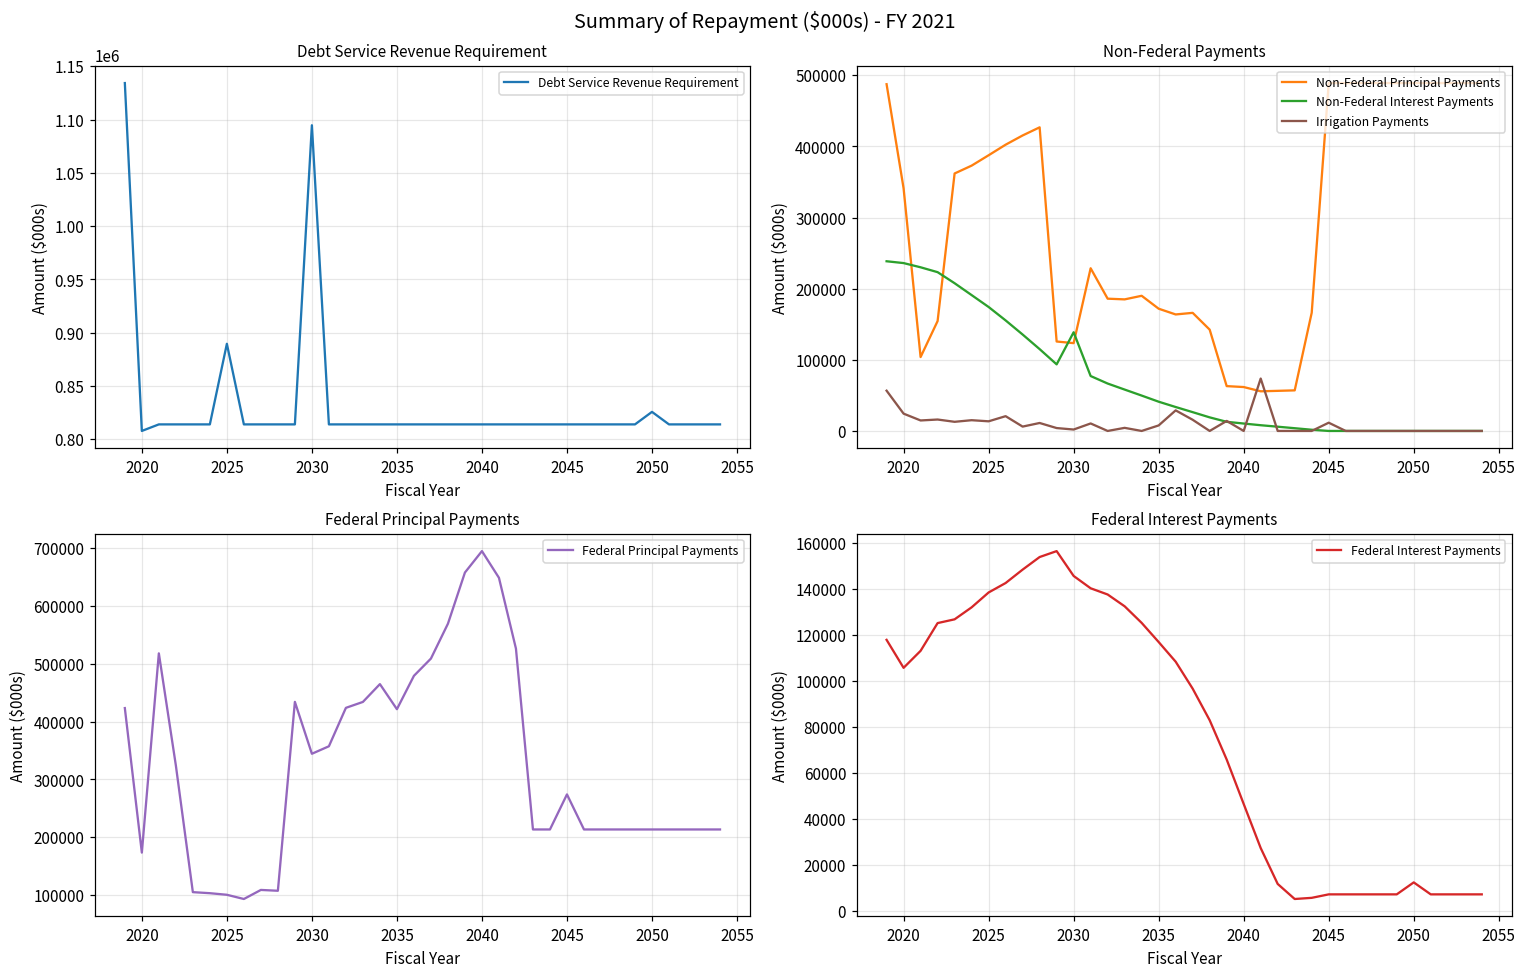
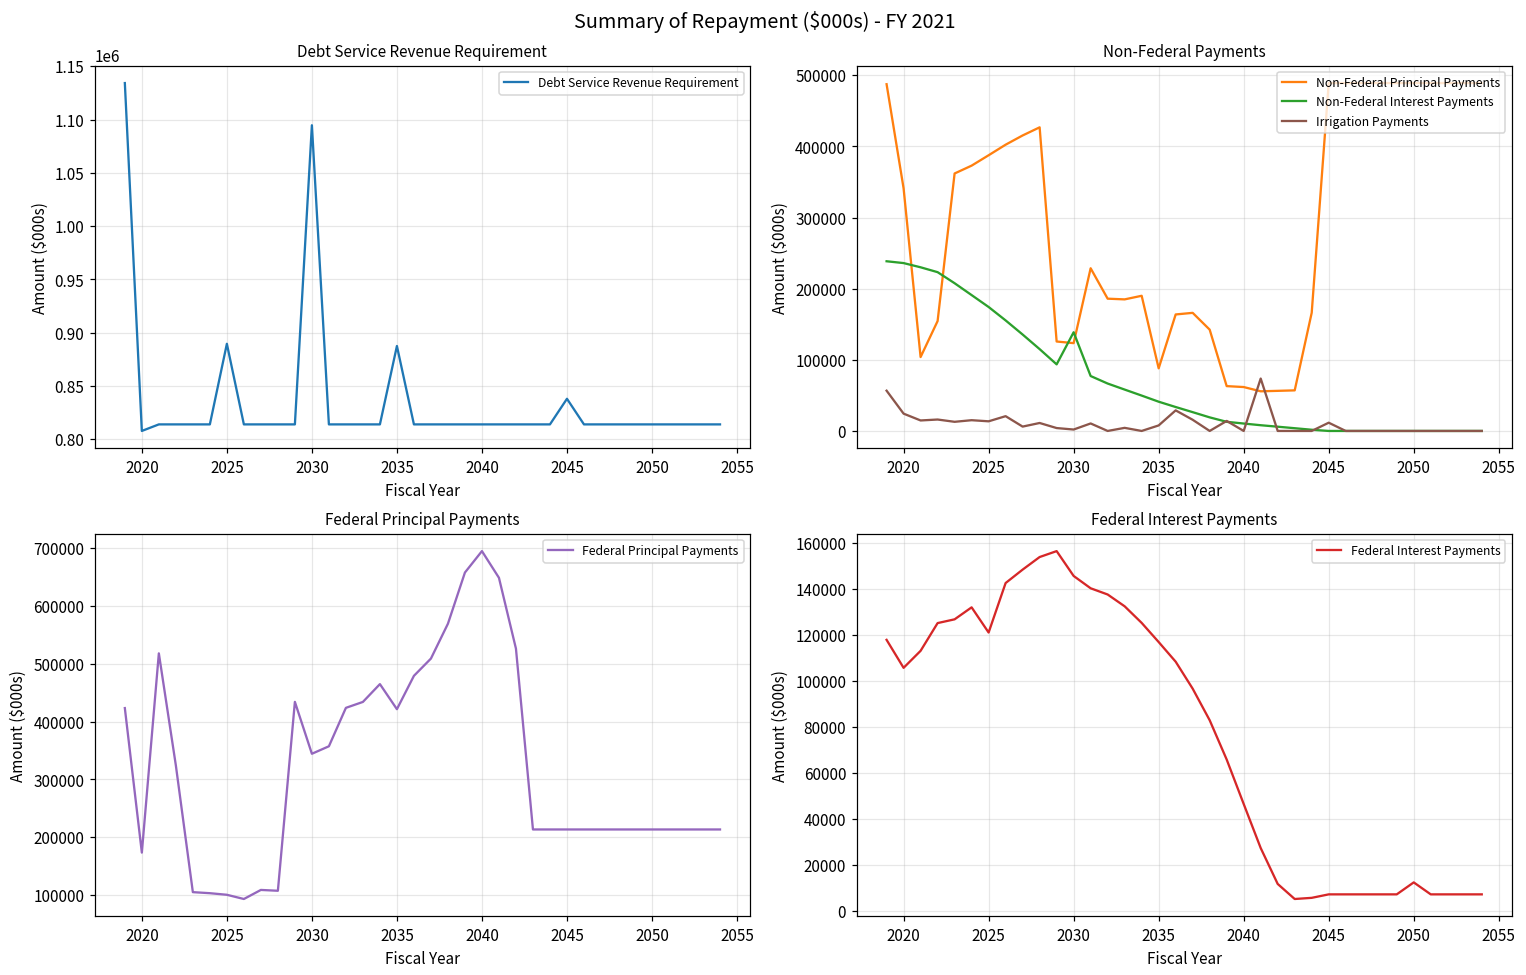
  {
    "Debt Service Revenue Requirement": {
      "2020": 810000,
      "2025": 890000,
      "2030": 1090000,
-     "2035": 810000,
+     "2035": 890000,
      "2040": 810000,
-     "2045": 810000,
-     "2050": 830000
+     "2045": 840000,
+     "2050": 810000
    },
    "Non-Federal Payments": {
      "Non-Federal Principal Payments": {
        "2020": 340000,
        "2025": 390000,
        "2030": 120000,
-       "2035": 170000,
+       "2035": 90000,
        "2040": 60000
      },
      "Non-Federal Interest Payments": {
        "2020": 240000,
        "2025": 170000,
        "2030": 140000,
        "2035": 40000,
        "2040": 10000,
        "2045": 0
      },
      "Irrigation Payments": {
        "2020": 20000,
        "2025": 10000,
        "2030": 0,
        "2035": 10000,
        "2040": 0,
        "2045": 10000
      }
    },
    "Federal Principal Payments": {
      "2020": 170000,
      "2025": 100000,
      "2030": 340000,
      "2035": 420000,
      "2040": 700000,
-     "2045": 270000,
+     "2045": 210000,
      "2050": 210000
    },
    "Federal Interest Payments": {
      "2020": 106000,
-     "2025": 138000,
+     "2025": 121000,
      "2030": 146000,
      "2035": 117000,
      "2040": 47000,
      "2045": 7000,
      "2050": 13000
    }
  }
